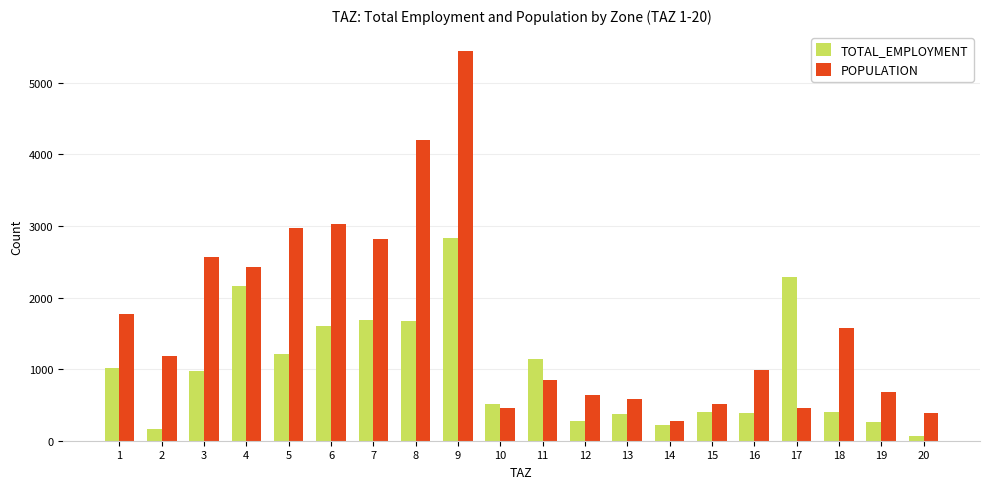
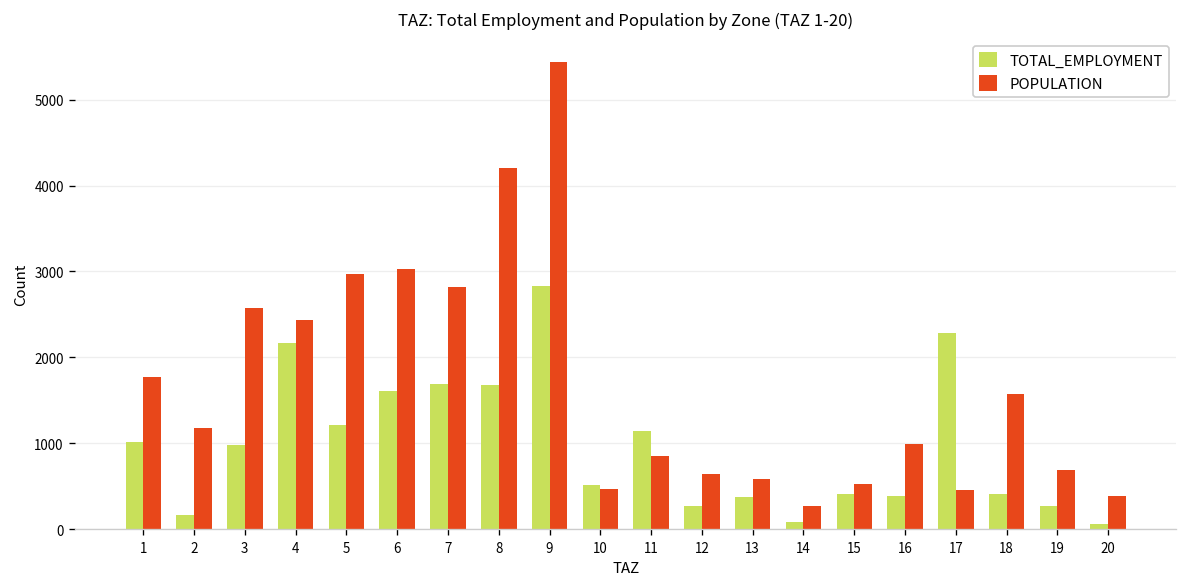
  {
    "TOTAL_EMPLOYMENT": {
      "1": 1000,
      "2": 200,
      "3": 1000,
      "4": 2200,
      "5": 1200,
      "6": 1600,
      "7": 1700,
      "8": 1700,
      "9": 2800,
      "10": 500,
      "11": 1100,
      "12": 300,
      "13": 400,
-     "14": 200,
+     "14": 100,
      "15": 400,
      "16": 400,
      "17": 2300,
      "18": 400,
      "19": 300,
      "20": 100
    },
    "POPULATION": {
      "1": 1800,
      "2": 1200,
      "3": 2600,
      "4": 2400,
      "5": 3000,
      "6": 3000,
      "7": 2800,
      "8": 4200,
      "9": 5400,
      "10": 500,
      "11": 800,
      "12": 600,
      "13": 600,
      "14": 300,
      "15": 500,
      "16": 1000,
      "17": 500,
      "18": 1600,
      "19": 700,
      "20": 400
    }
  }
